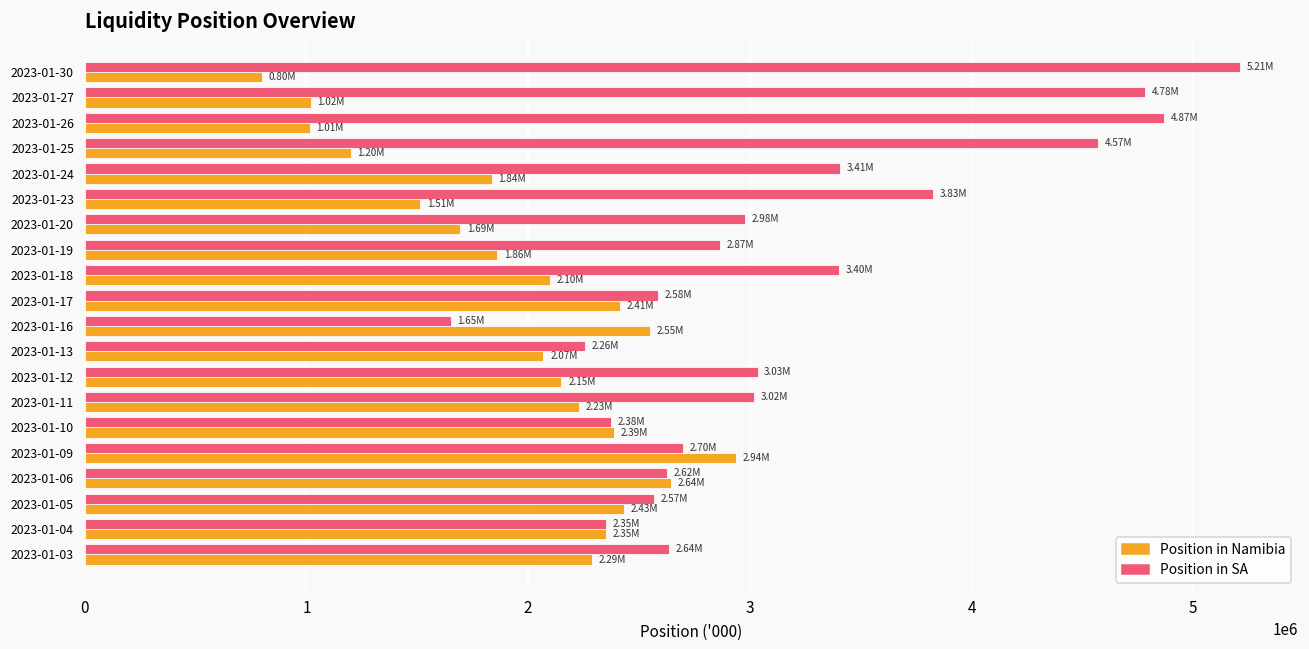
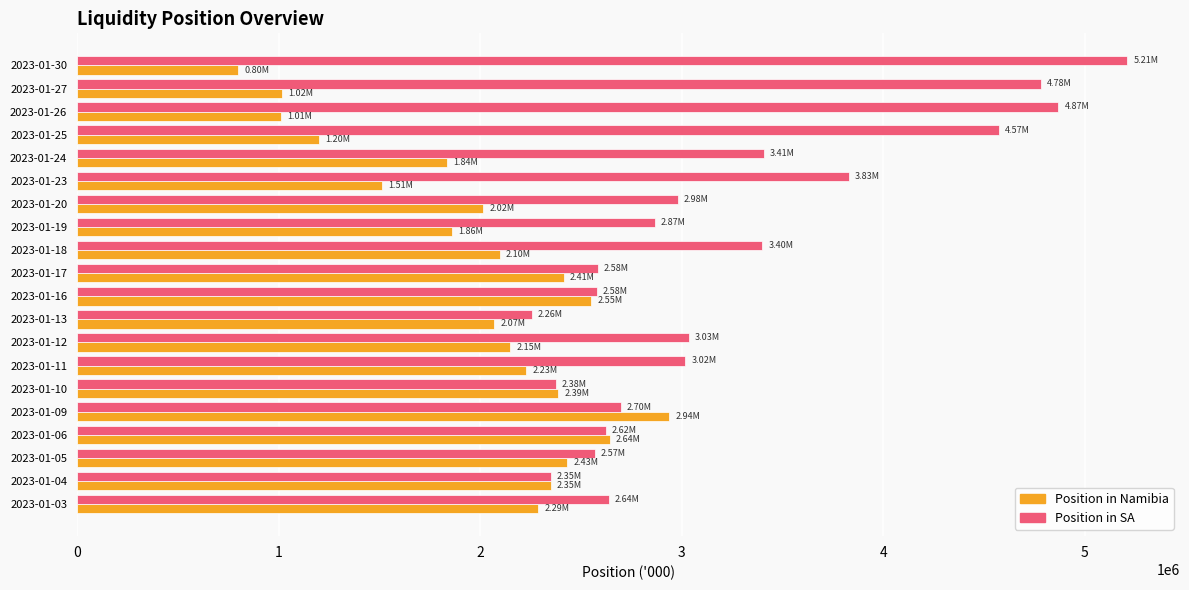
  {
    "Position in Namibia": {
      "2023-01-30": "0.80M",
      "2023-01-27": "1.02M",
      "2023-01-26": "1.01M",
      "2023-01-25": "1.20M",
      "2023-01-24": "1.84M",
      "2023-01-23": "1.51M",
-     "2023-01-20": "1.69M",
+     "2023-01-20": "2.02M",
      "2023-01-19": "1.86M",
      "2023-01-18": "2.10M",
      "2023-01-17": "2.41M",
      "2023-01-16": "2.55M",
      "2023-01-13": "2.07M",
      "2023-01-12": "2.15M",
      "2023-01-11": "2.23M",
      "2023-01-10": "2.39M",
      "2023-01-09": "2.94M",
      "2023-01-06": "2.64M",
      "2023-01-05": "2.43M",
      "2023-01-04": "2.35M",
      "2023-01-03": "2.29M"
    },
    "Position in SA": {
      "2023-01-30": "5.21M",
      "2023-01-27": "4.78M",
      "2023-01-26": "4.87M",
      "2023-01-25": "4.57M",
      "2023-01-24": "3.41M",
      "2023-01-23": "3.83M",
      "2023-01-20": "2.98M",
      "2023-01-19": "2.87M",
      "2023-01-18": "3.40M",
      "2023-01-17": "2.58M",
-     "2023-01-16": "1.65M",
+     "2023-01-16": "2.58M",
      "2023-01-13": "2.26M",
      "2023-01-12": "3.03M",
      "2023-01-11": "3.02M",
      "2023-01-10": "2.38M",
      "2023-01-09": "2.70M",
      "2023-01-06": "2.62M",
      "2023-01-05": "2.57M",
      "2023-01-04": "2.35M",
      "2023-01-03": "2.64M"
    }
  }
